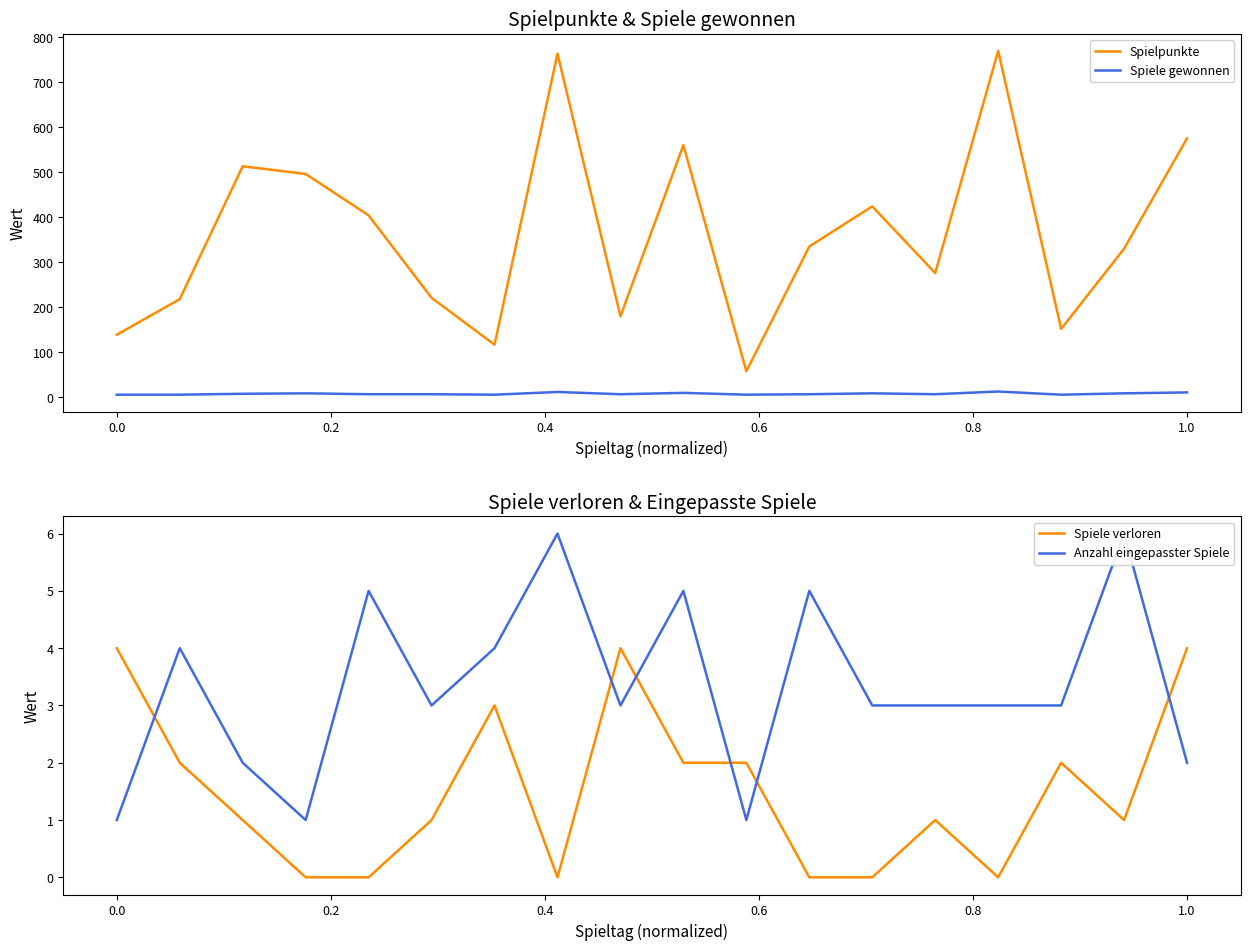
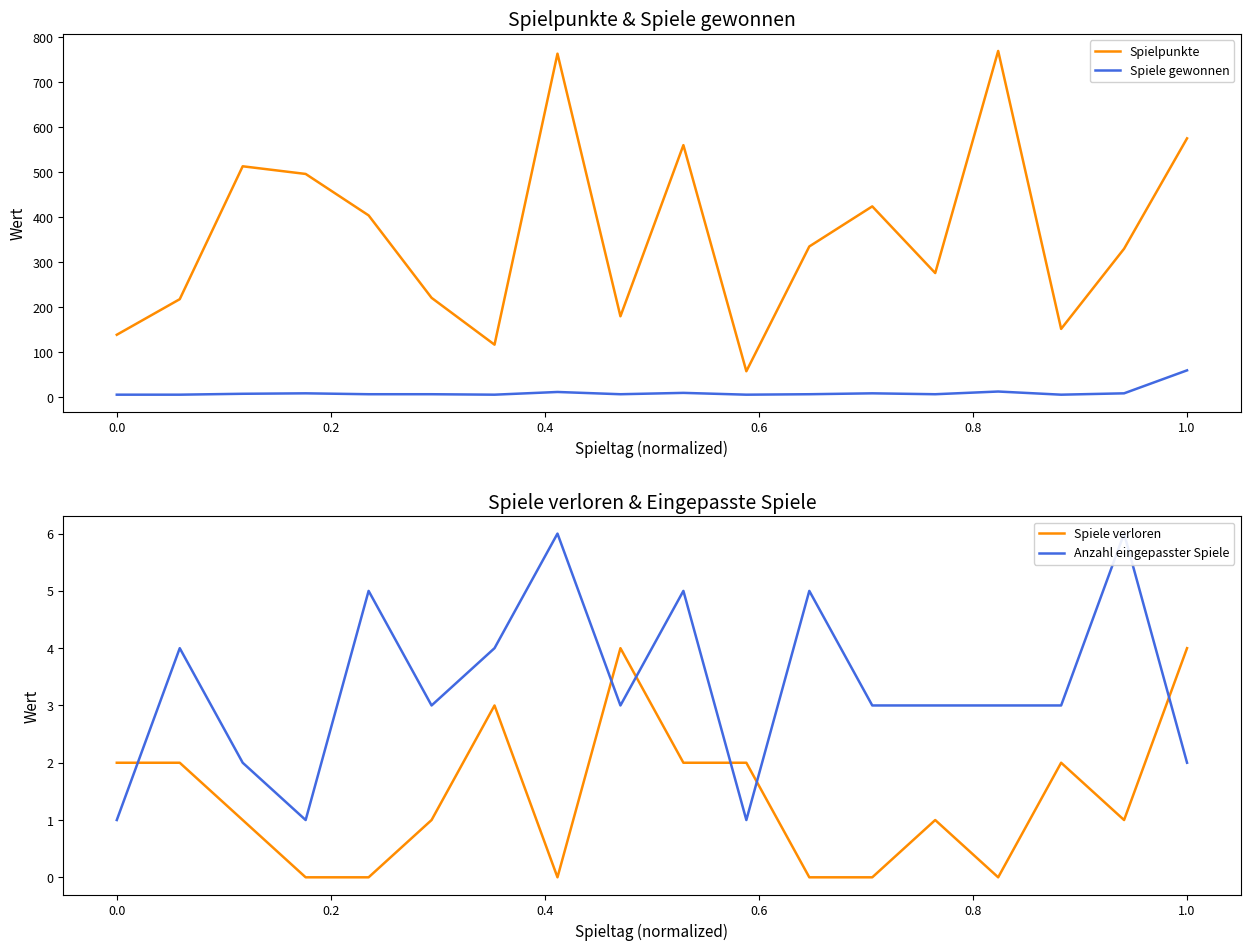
  {
    "Spielpunkte & Spiele gewonnen": {
      "Spielpunkte": {
        "0.0": 140,
        "1.0": 580
      },
      "Spiele gewonnen": {
        "0.0": 10,
-       "1.0": 10
+       "1.0": 60
      }
    },
    "Spiele verloren & Eingepasste Spiele": {
      "Spiele verloren": {
-       "0.0": 4,
+       "0.0": 2,
        "1.0": 4
      },
      "Anzahl eingepasster Spiele": {
        "0.0": 1,
        "1.0": 2
      }
    }
  }
